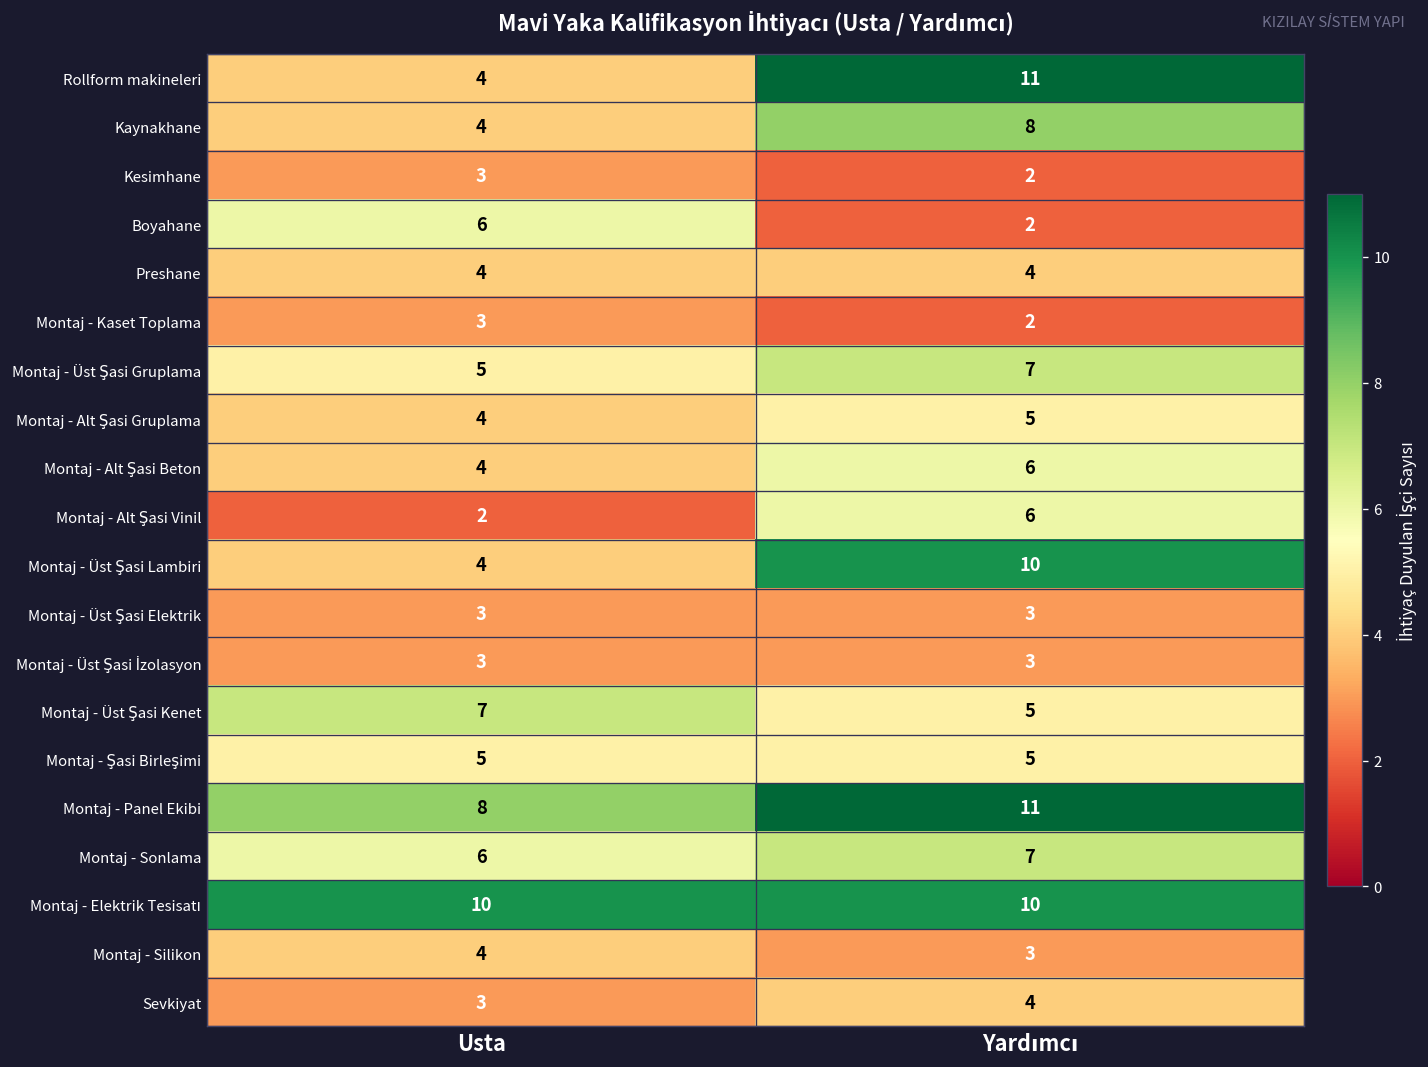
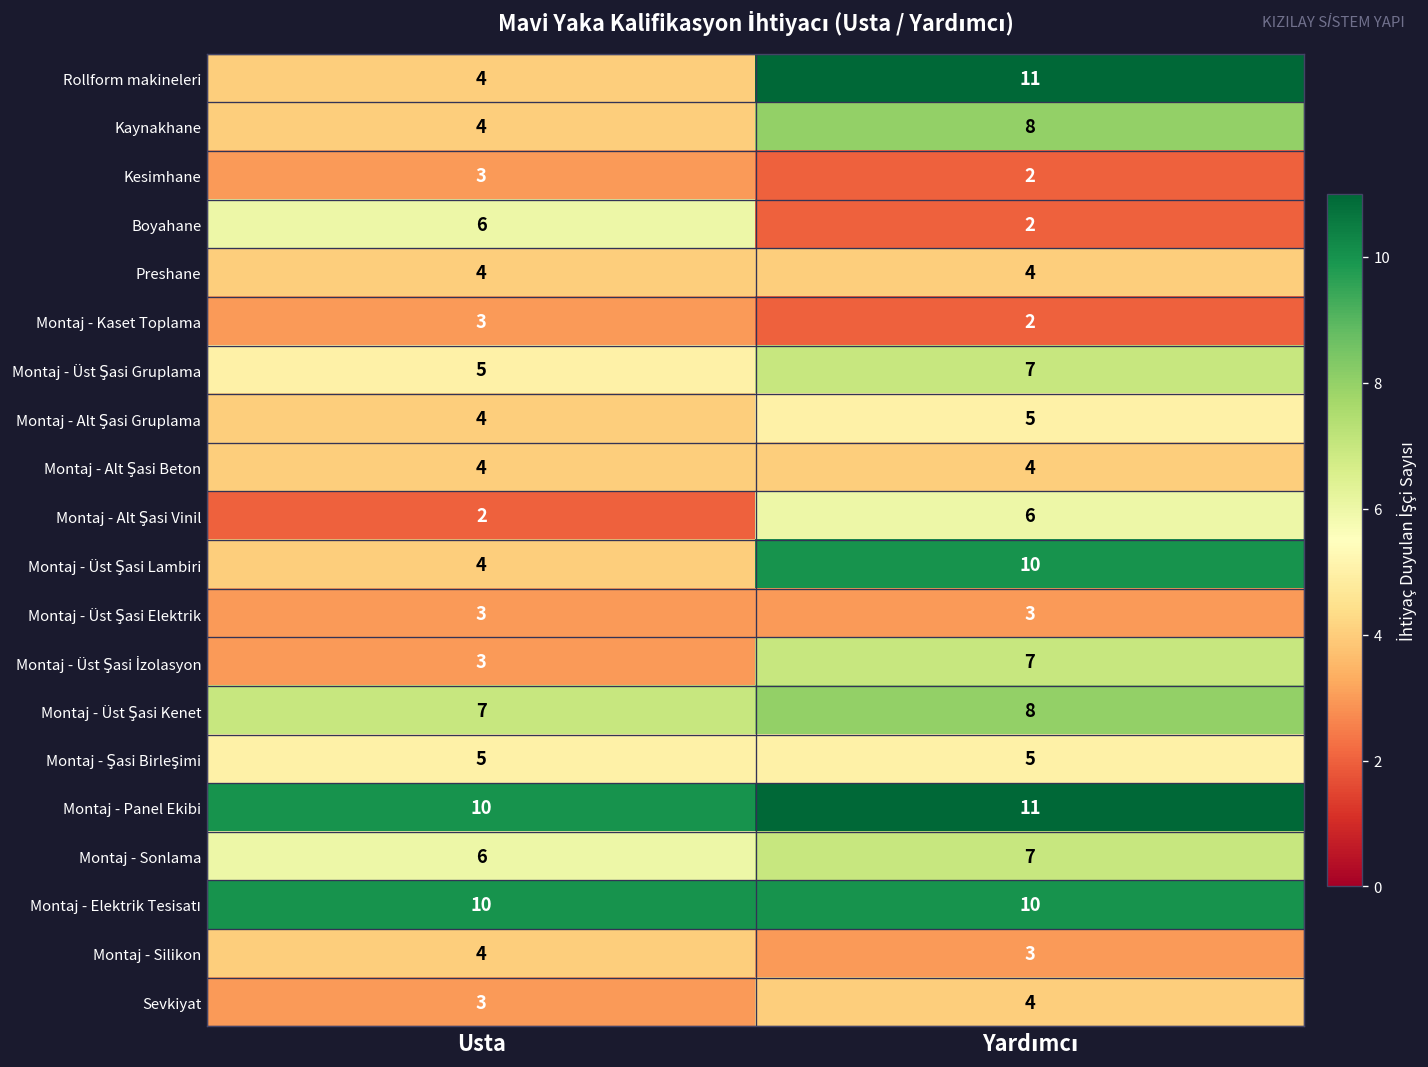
  {
    "Rollform makineleri": {
      "Usta": 4,
      "Yardımcı": 11
    },
    "Kaynakhane": {
      "Usta": 4,
      "Yardımcı": 8
    },
    "Kesimhane": {
      "Usta": 3,
      "Yardımcı": 2
    },
    "Boyahane": {
      "Usta": 6,
      "Yardımcı": 2
    },
    "Preshane": {
      "Usta": 4,
      "Yardımcı": 4
    },
    "Montaj - Kaset Toplama": {
      "Usta": 3,
      "Yardımcı": 2
    },
    "Montaj - Üst Şasi Gruplama": {
      "Usta": 5,
      "Yardımcı": 7
    },
    "Montaj - Alt Şasi Gruplama": {
      "Usta": 4,
      "Yardımcı": 5
    },
    "Montaj - Alt Şasi Beton": {
      "Usta": 4,
-     "Yardımcı": 6
+     "Yardımcı": 4
    },
    "Montaj - Alt Şasi Vinil": {
      "Usta": 2,
      "Yardımcı": 6
    },
    "Montaj - Üst Şasi Lambiri": {
      "Usta": 4,
      "Yardımcı": 10
    },
    "Montaj - Üst Şasi Elektrik": {
      "Usta": 3,
      "Yardımcı": 3
    },
    "Montaj - Üst Şasi İzolasyon": {
      "Usta": 3,
-     "Yardımcı": 3
+     "Yardımcı": 7
    },
    "Montaj - Üst Şasi Kenet": {
      "Usta": 7,
-     "Yardımcı": 5
+     "Yardımcı": 8
    },
    "Montaj - Şasi Birleşimi": {
      "Usta": 5,
      "Yardımcı": 5
    },
    "Montaj - Panel Ekibi": {
-     "Usta": 8,
+     "Usta": 10,
      "Yardımcı": 11
    },
    "Montaj - Sonlama": {
      "Usta": 6,
      "Yardımcı": 7
    },
    "Montaj - Elektrik Tesisatı": {
      "Usta": 10,
      "Yardımcı": 10
    },
    "Montaj - Silikon": {
      "Usta": 4,
      "Yardımcı": 3
    },
    "Sevkiyat": {
      "Usta": 3,
      "Yardımcı": 4
    }
  }
